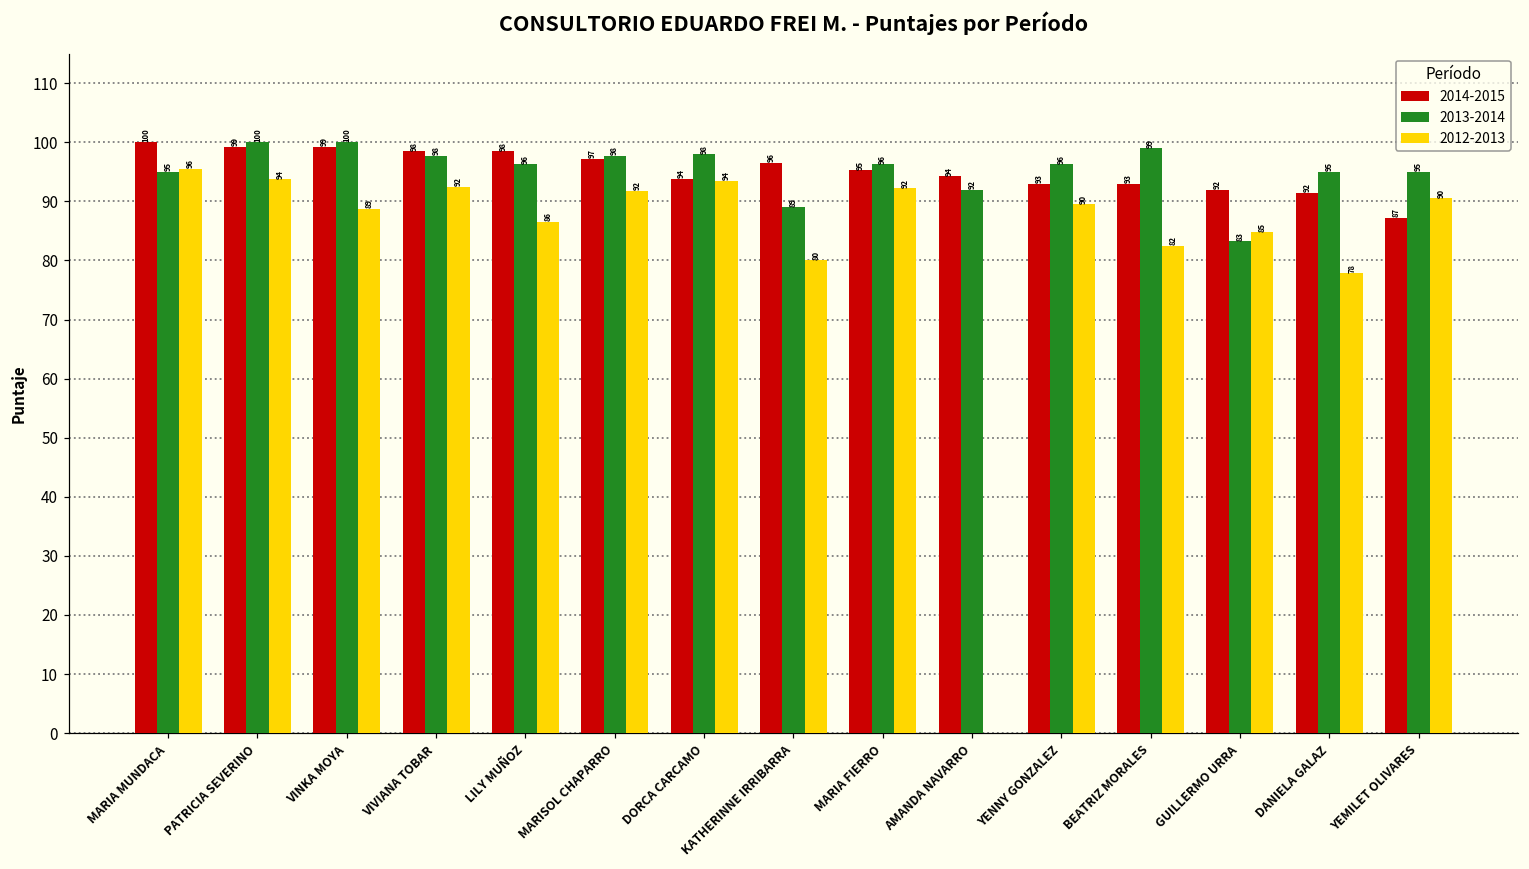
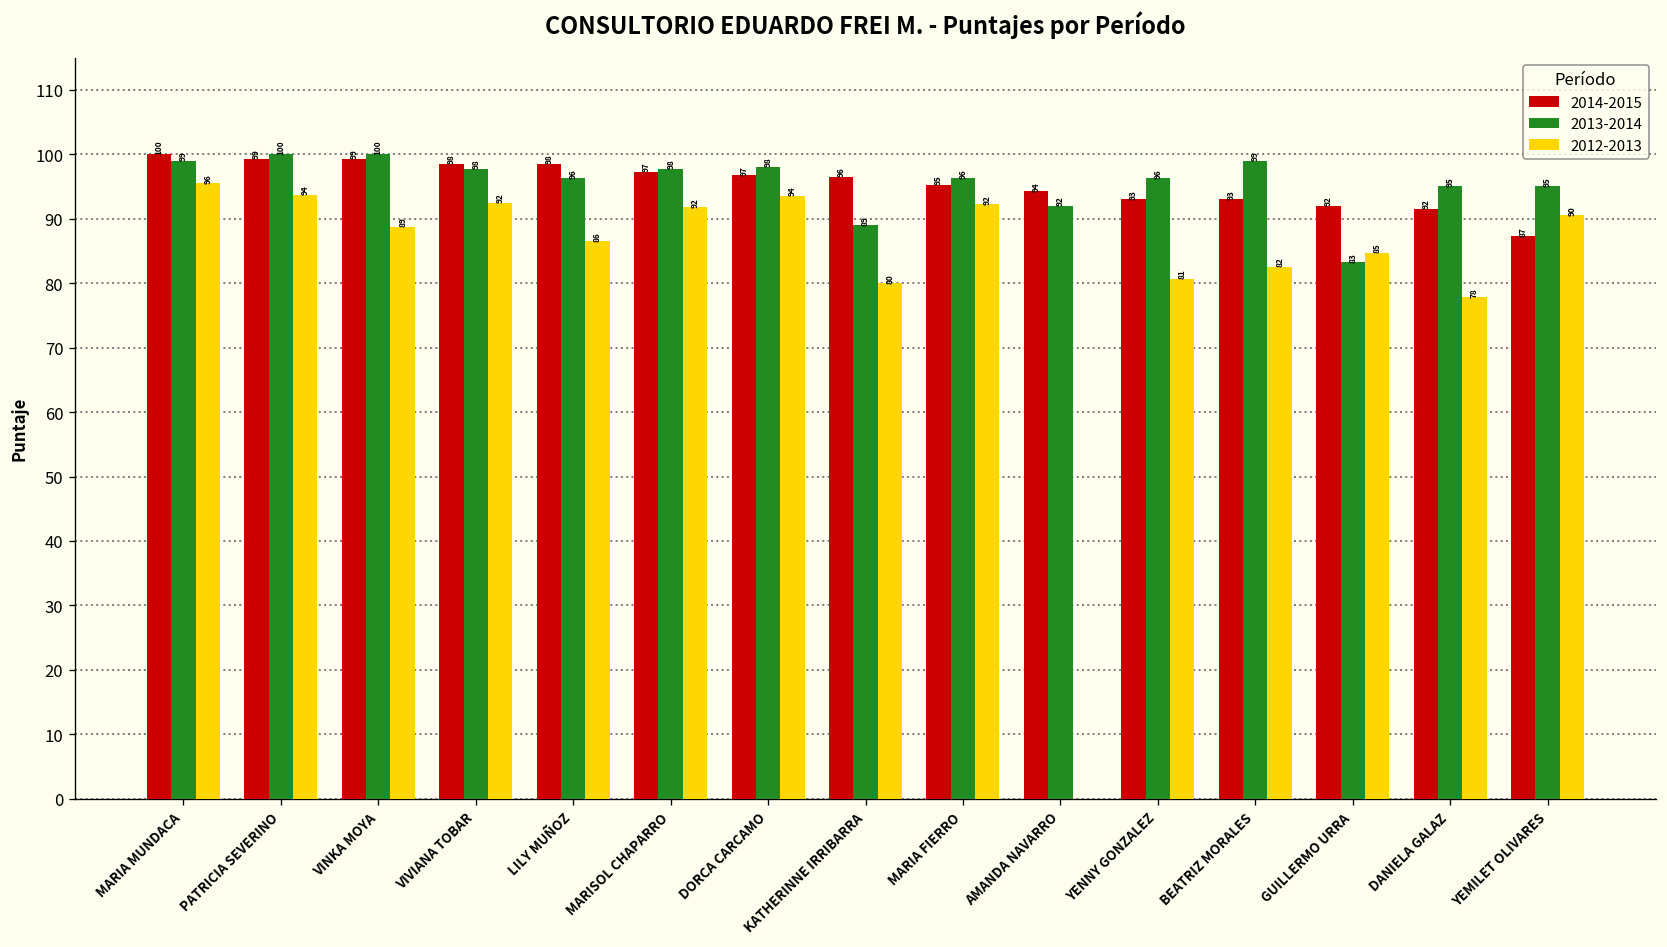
  {
    "2014-2015": {
      "MARIA MUNDACA": 100,
      "PATRICIA SEVERINO": 99,
      "VINKA MOYA": 99,
      "VIVIANA TOBAR": 98,
      "LILY MUÑOZ": 98,
      "MARISOL CHAPARRO": 97,
-     "DORCA CARCAMO": 94,
+     "DORCA CARCAMO": 97,
      "KATHERINNE IRRIBARRA": 96,
      "MARIA FIERRO": 95,
      "AMANDA NAVARRO": 94,
      "YENNY GONZALEZ": 93,
      "BEATRIZ MORALES": 93,
      "GUILLERMO URRA": 92,
      "DANIELA GALAZ": 92,
      "YEMILET OLIVARES": 87
    },
    "2013-2014": {
-     "MARIA MUNDACA": 95,
+     "MARIA MUNDACA": 99,
      "PATRICIA SEVERINO": 100,
      "VINKA MOYA": 100,
      "VIVIANA TOBAR": 98,
      "LILY MUÑOZ": 96,
      "MARISOL CHAPARRO": 98,
      "DORCA CARCAMO": 98,
      "KATHERINNE IRRIBARRA": 89,
      "MARIA FIERRO": 96,
      "AMANDA NAVARRO": 92,
      "YENNY GONZALEZ": 96,
      "BEATRIZ MORALES": 99,
      "GUILLERMO URRA": 83,
      "DANIELA GALAZ": 95,
      "YEMILET OLIVARES": 95
    },
    "2012-2013": {
      "MARIA MUNDACA": 96,
      "PATRICIA SEVERINO": 94,
      "VINKA MOYA": 89,
      "VIVIANA TOBAR": 92,
      "LILY MUÑOZ": 86,
      "MARISOL CHAPARRO": 92,
      "DORCA CARCAMO": 94,
      "KATHERINNE IRRIBARRA": 80,
      "MARIA FIERRO": 92,
-     "YENNY GONZALEZ": 90,
+     "YENNY GONZALEZ": 81,
      "BEATRIZ MORALES": 82,
      "GUILLERMO URRA": 85,
      "DANIELA GALAZ": 78,
      "YEMILET OLIVARES": 90
    }
  }
